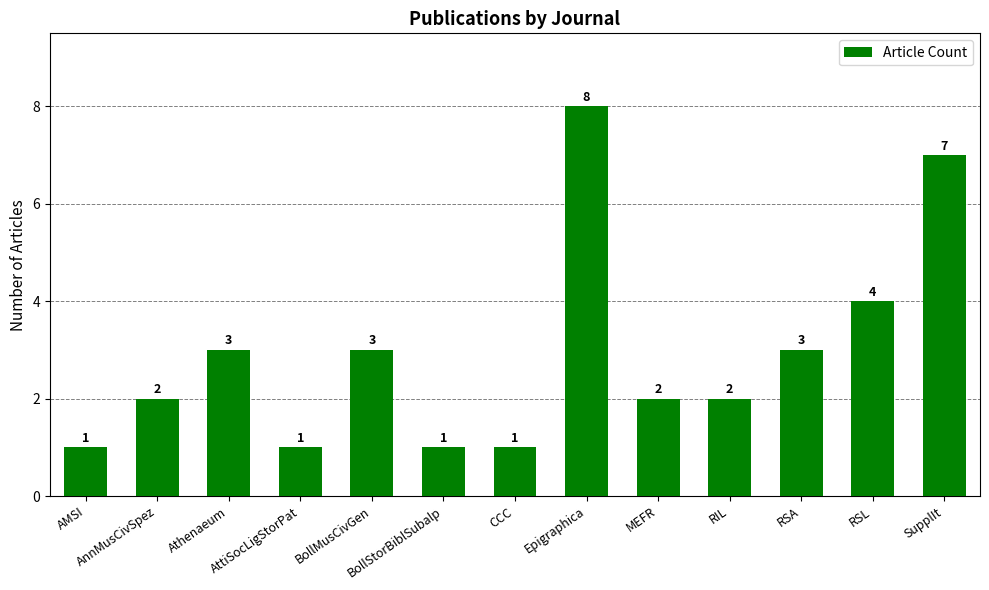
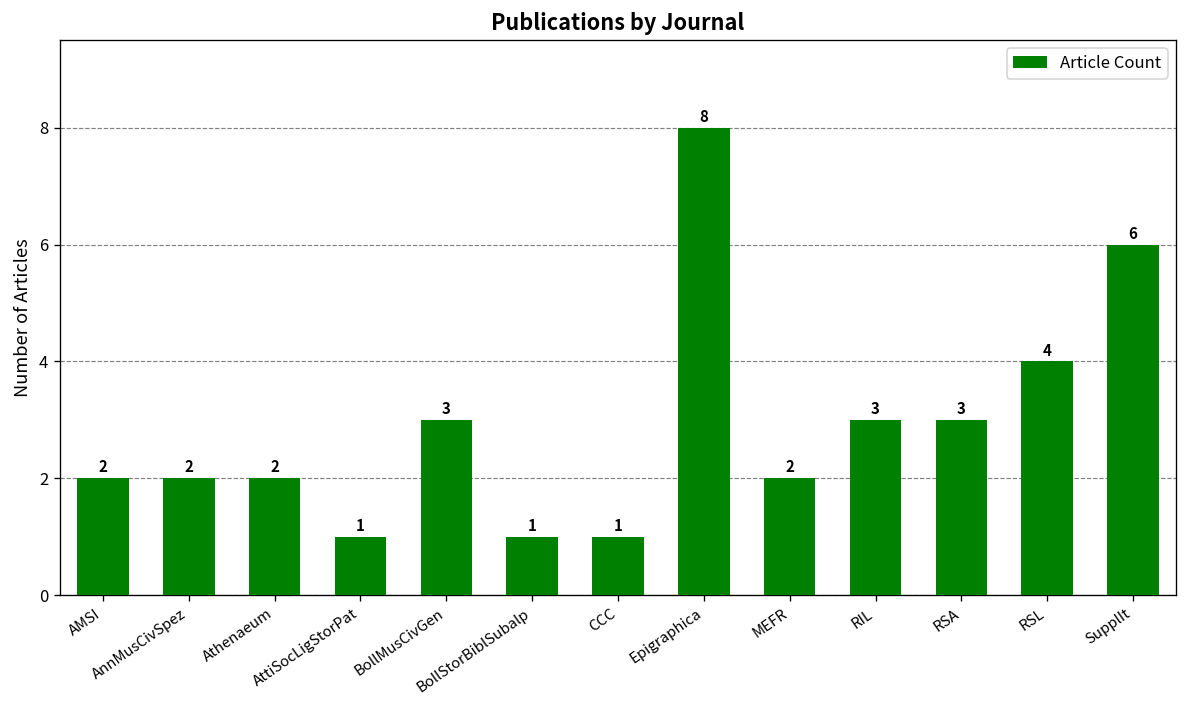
  {
-   "AMSI": 1,
+   "AMSI": 2,
    "AnnMusCivSpez": 2,
-   "Athenaeum": 3,
+   "Athenaeum": 2,
    "AttiSocLigStorPat": 1,
    "BollMusCivGen": 3,
    "BollStorBiblSubalp": 1,
    "CCC": 1,
    "Epigraphica": 8,
    "MEFR": 2,
-   "RIL": 2,
+   "RIL": 3,
    "RSA": 3,
    "RSL": 4,
-   "SupplIt": 7
+   "SupplIt": 6
  }
